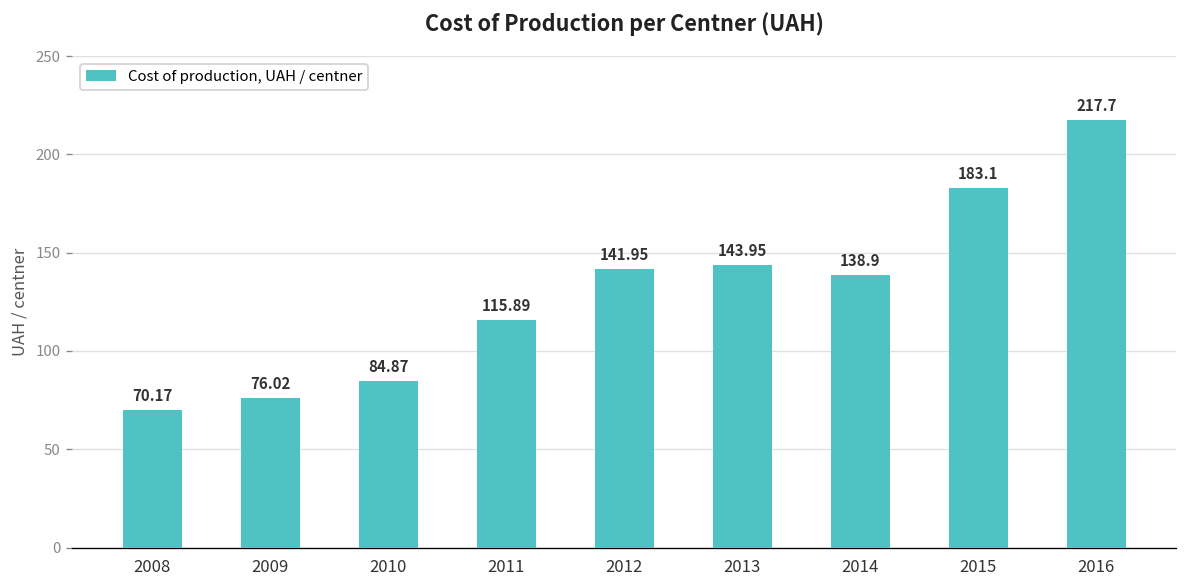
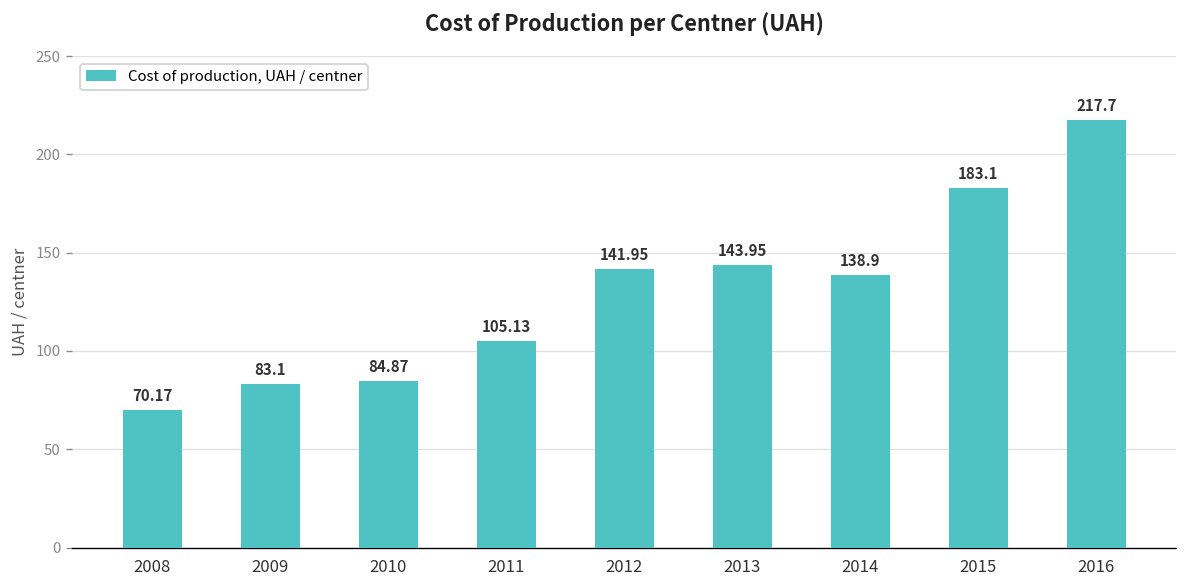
  {
    "2008": 70.17,
-   "2009": 76.02,
+   "2009": 83.1,
    "2010": 84.87,
-   "2011": 115.89,
+   "2011": 105.13,
    "2012": 141.95,
    "2013": 143.95,
    "2014": 138.9,
    "2015": 183.1,
    "2016": 217.7
  }
